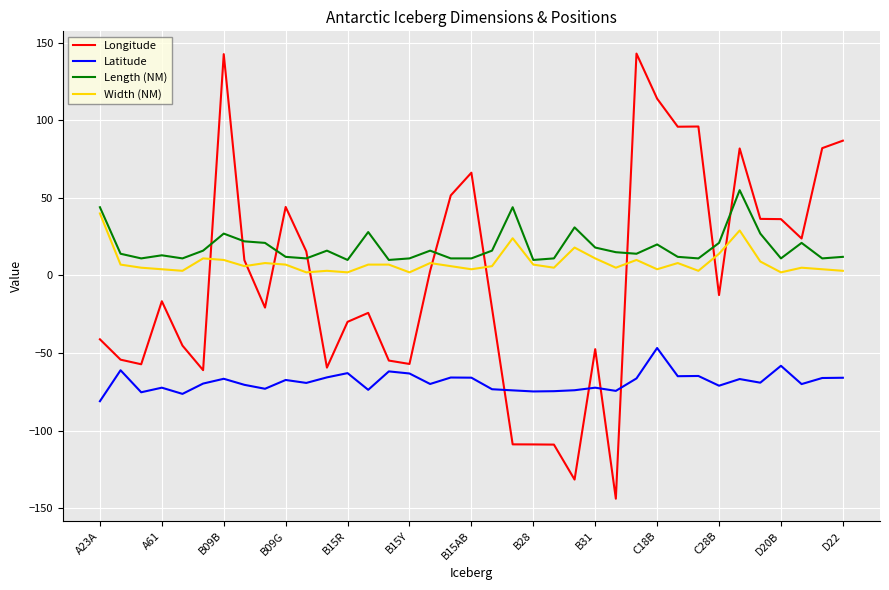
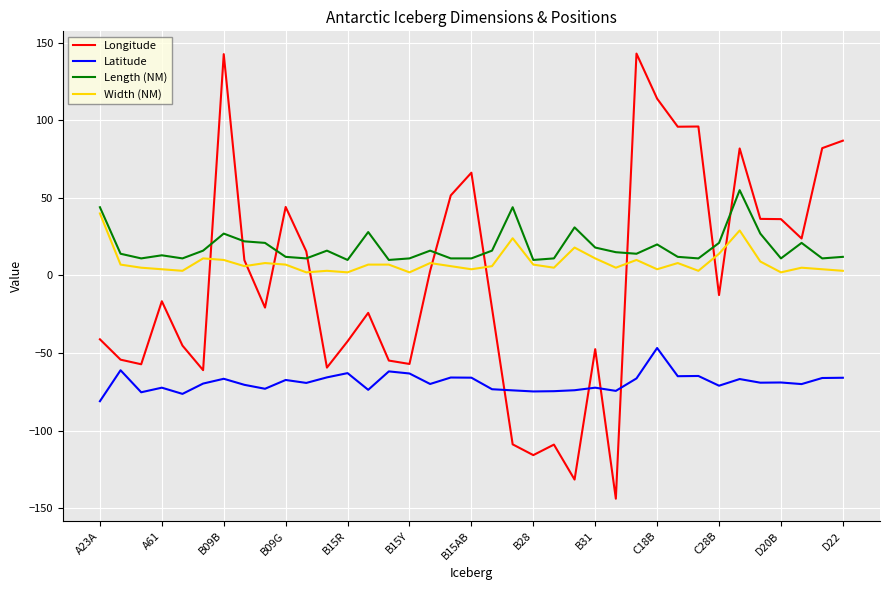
  {
    "Longitude": {
      "A23A": -41,
      "A61": -17,
      "B09B": 143,
      "B09G": 44,
-     "B15R": -30,
+     "B15R": -42,
      "B15Y": -57,
      "B15AB": 66,
-     "B28": -109,
+     "B28": -116,
      "B31": -48,
      "C18B": 114,
      "C28B": -13,
      "D20B": 36,
      "D22": 87
    },
    "Latitude": {
      "A23A": -81,
      "A61": -72,
      "B09B": -67,
      "B09G": -67,
      "B15R": -63,
      "B15Y": -63,
      "B15AB": -66,
      "B28": -75,
      "B31": -72,
      "C18B": -47,
      "C28B": -71,
-     "D20B": -58,
+     "D20B": -69,
      "D22": -66
    },
    "Length (NM)": {
      "A23A": 44,
      "A61": 13,
      "B09B": 27,
      "B09G": 12,
      "B15R": 10,
      "B15Y": 11,
      "B15AB": 11,
      "B28": 10,
      "B31": 18,
      "C18B": 20,
      "C28B": 21,
      "D20B": 11,
      "D22": 12
    },
    "Width (NM)": {
      "A23A": 40,
      "A61": 4,
      "B09B": 10,
      "B09G": 7,
      "B15R": 2,
      "B15Y": 2,
      "B15AB": 4,
      "B28": 7,
      "B31": 11,
      "C18B": 4,
      "C28B": 14,
      "D20B": 2,
      "D22": 3
    }
  }
